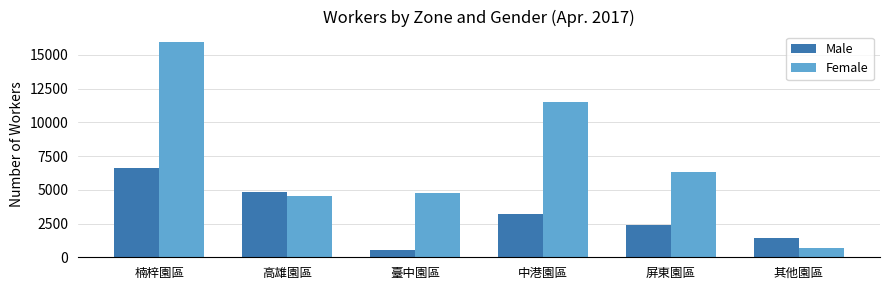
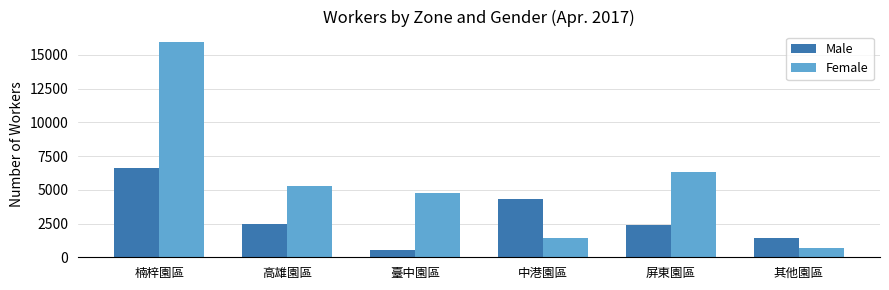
  {
    "Male": {
      "楠梓園區": 6600,
-     "高雄園區": 4800,
+     "高雄園區": 2500,
      "臺中園區": 500,
-     "中港園區": 3200,
+     "中港園區": 4300,
      "屏東園區": 2400,
      "其他園區": 1400
    },
    "Female": {
      "楠梓園區": 15900,
-     "高雄園區": 4500,
+     "高雄園區": 5300,
      "臺中園區": 4800,
-     "中港園區": 11500,
+     "中港園區": 1400,
      "屏東園區": 6300,
      "其他園區": 700
    }
  }
